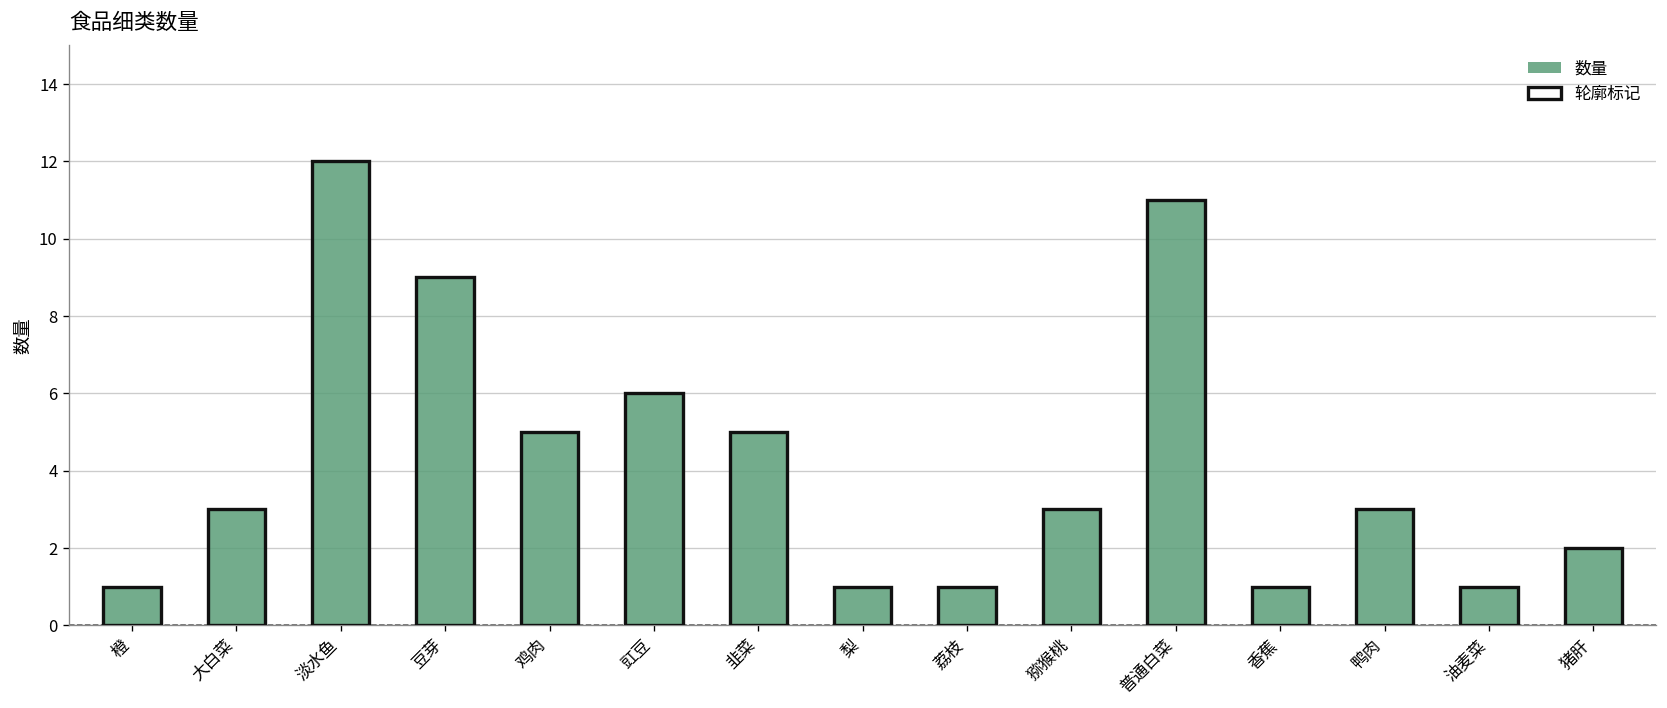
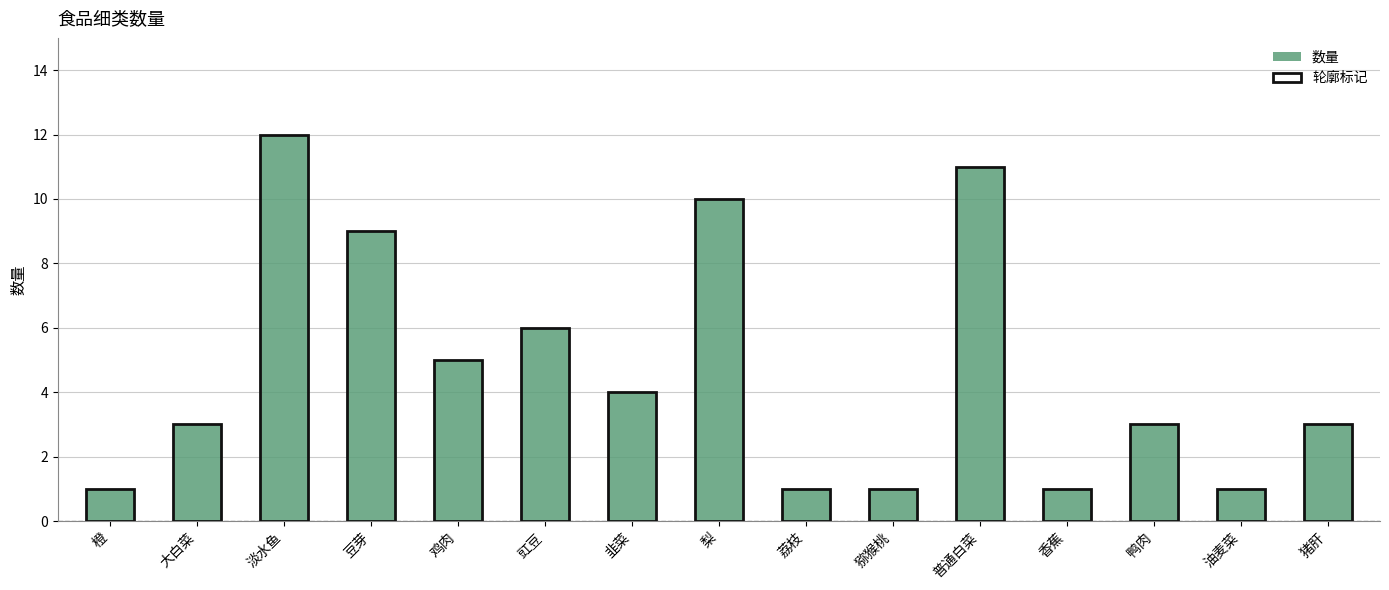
  {
    "橙": 1,
    "大白菜": 3,
    "淡水鱼": 12,
    "豆芽": 9,
    "鸡肉": 5,
    "豇豆": 6,
-   "韭菜": 5,
-   "梨": 1,
+   "韭菜": 4,
+   "梨": 10,
    "荔枝": 1,
-   "猕猴桃": 3,
+   "猕猴桃": 1,
    "普通白菜": 11,
    "香蕉": 1,
    "鸭肉": 3,
    "油麦菜": 1,
-   "猪肝": 2
+   "猪肝": 3
  }
